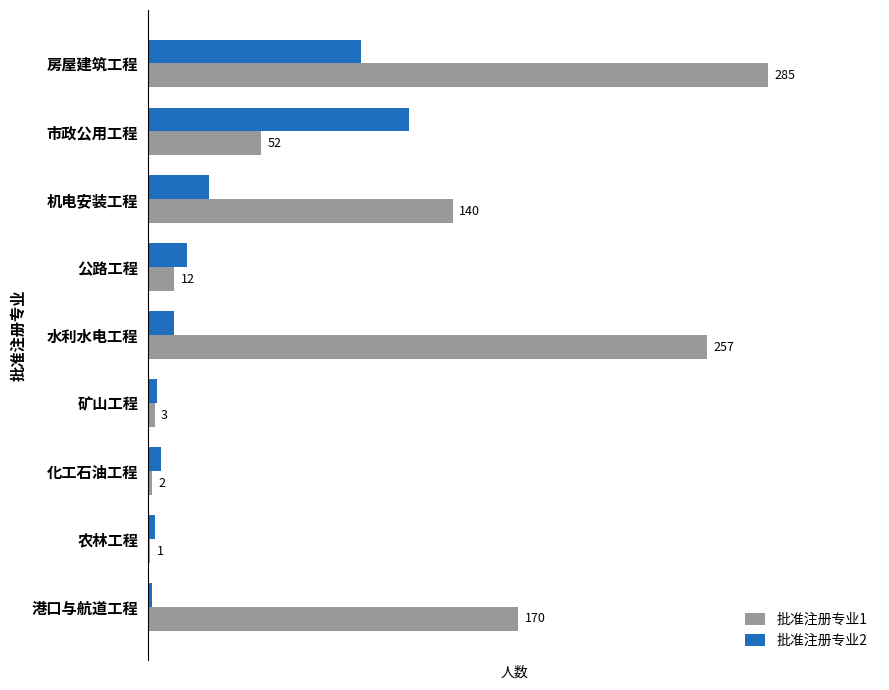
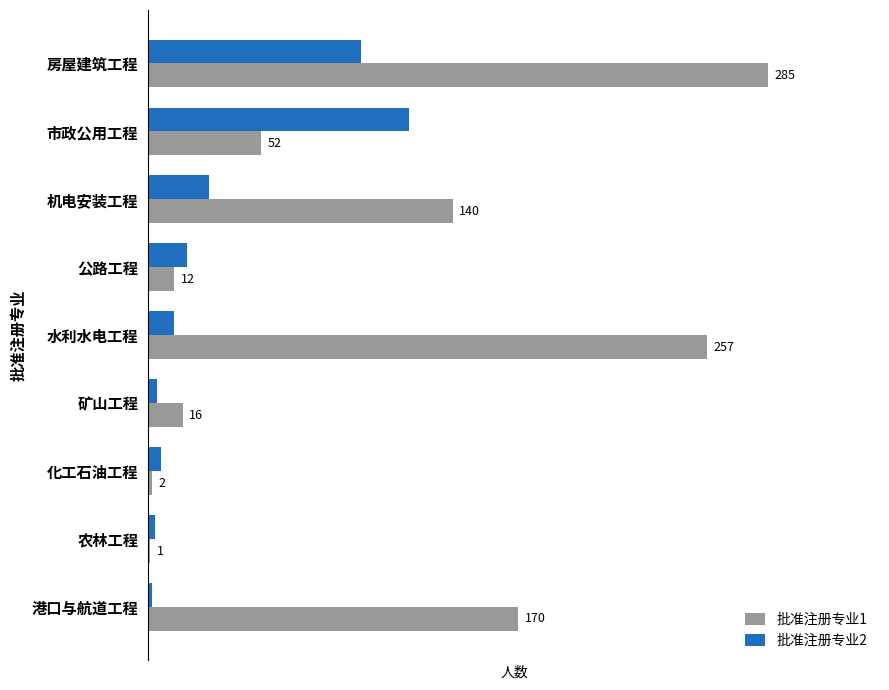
  {
    "批准注册专业1": {
      "房屋建筑工程": 285,
      "市政公用工程": 52,
      "机电安装工程": 140,
      "公路工程": 12,
      "水利水电工程": 257,
-     "矿山工程": 3,
+     "矿山工程": 16,
      "化工石油工程": 2,
      "农林工程": 1,
      "港口与航道工程": 170
    }
  }
